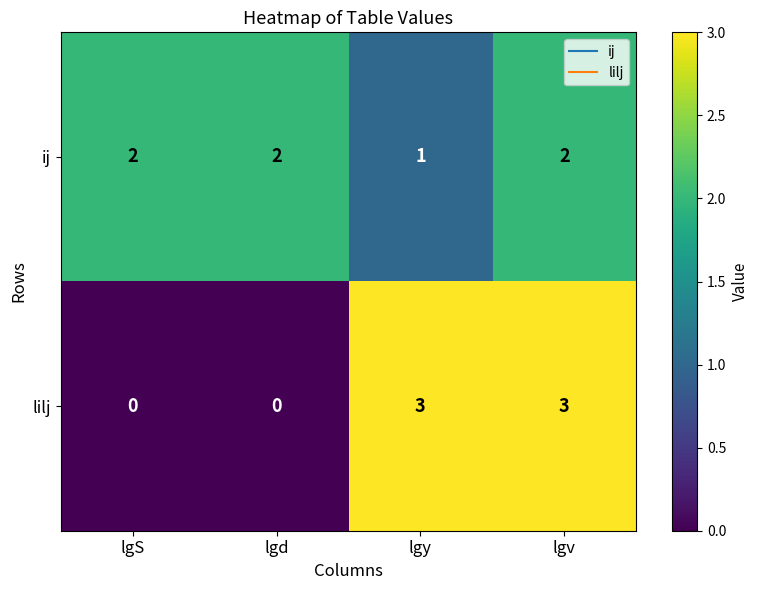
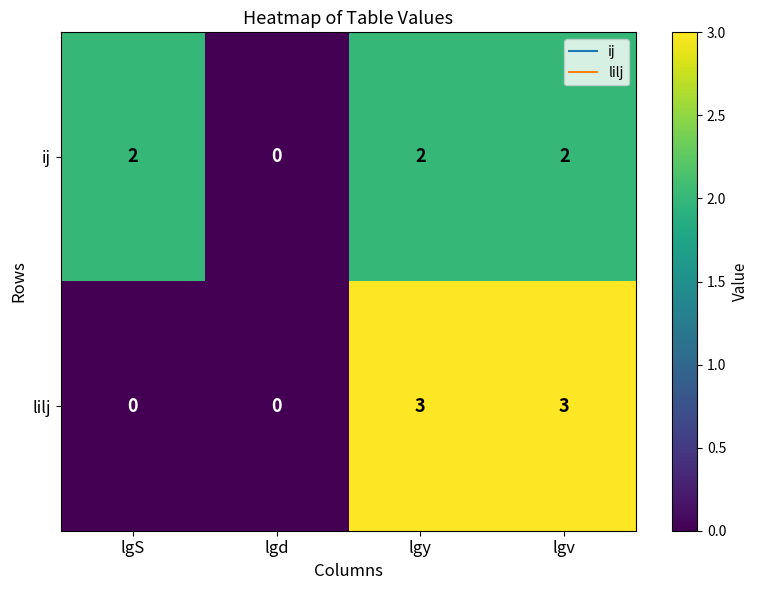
  {
    "ij": {
      "lgS": 2,
-     "lgd": 2,
-     "lgy": 1,
+     "lgd": 0,
+     "lgy": 2,
      "lgv": 2
    },
    "lilj": {
      "lgS": 0,
      "lgd": 0,
      "lgy": 3,
      "lgv": 3
    }
  }
